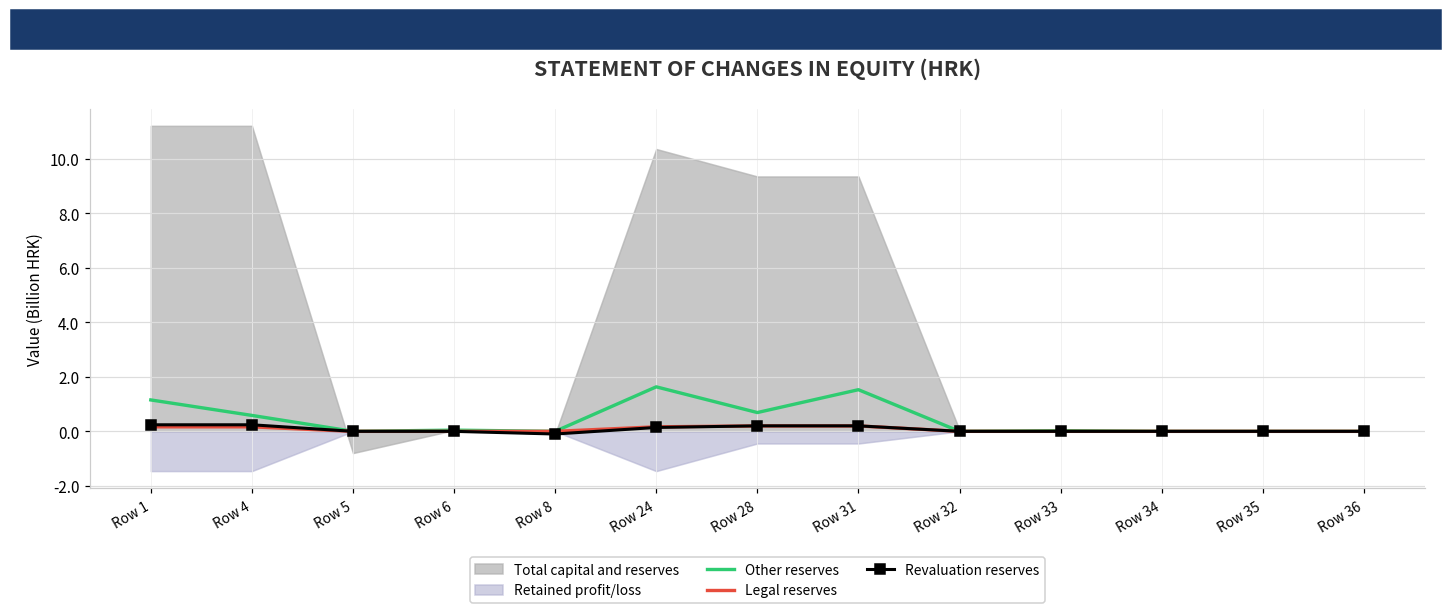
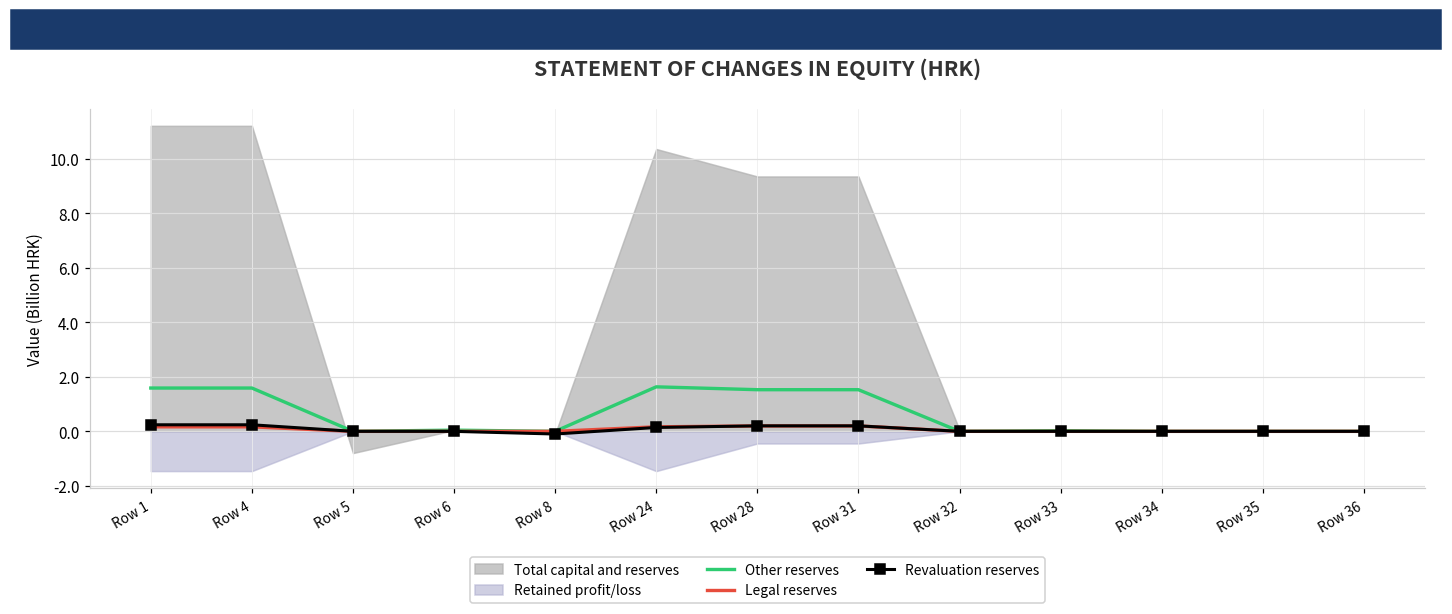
  {
    "Other reserves": {
-     "Row 1": 1.2,
-     "Row 4": 0.6,
+     "Row 1": 1.6,
+     "Row 4": 1.6,
      "Row 24": 1.6,
-     "Row 28": 0.7,
+     "Row 28": 1.5,
      "Row 31": 1.5
    }
  }
